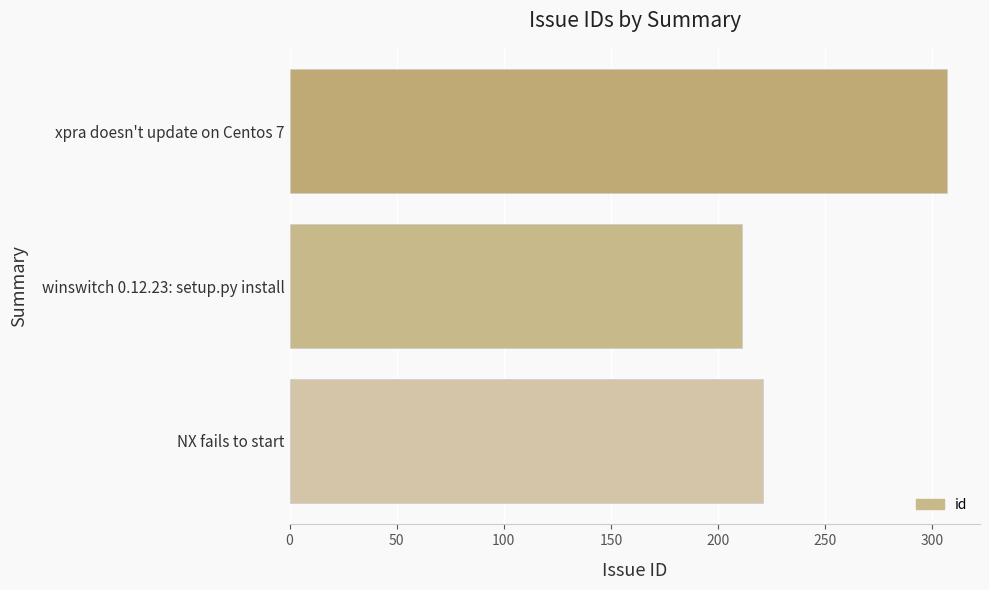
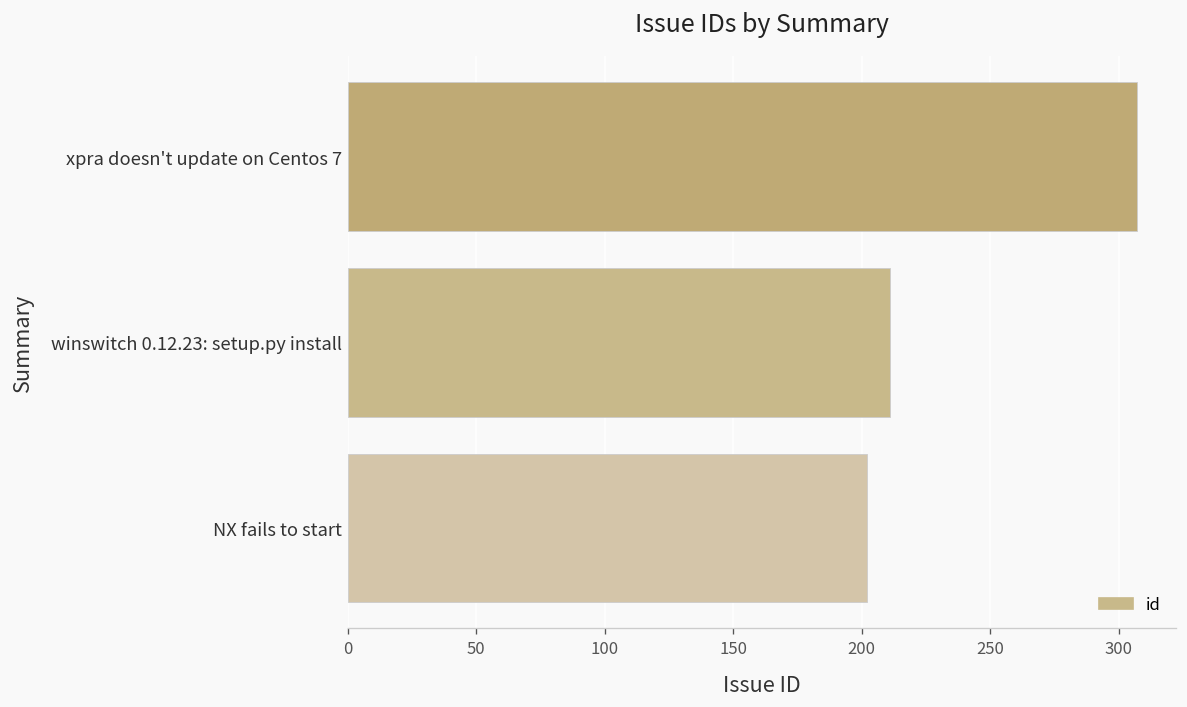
  {
    "xpra doesn't update on Centos 7": 307,
    "winswitch 0.12.23: setup.py install": 211,
-   "NX fails to start": 221
+   "NX fails to start": 202
  }
